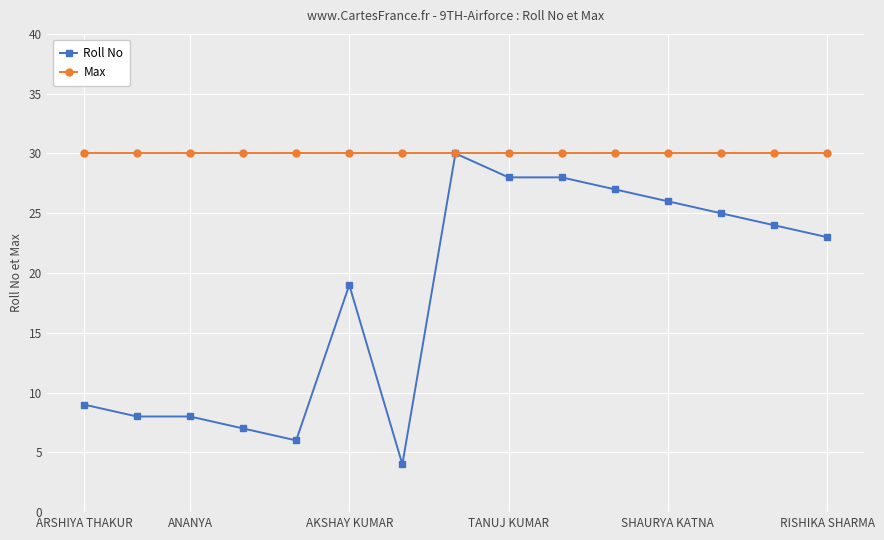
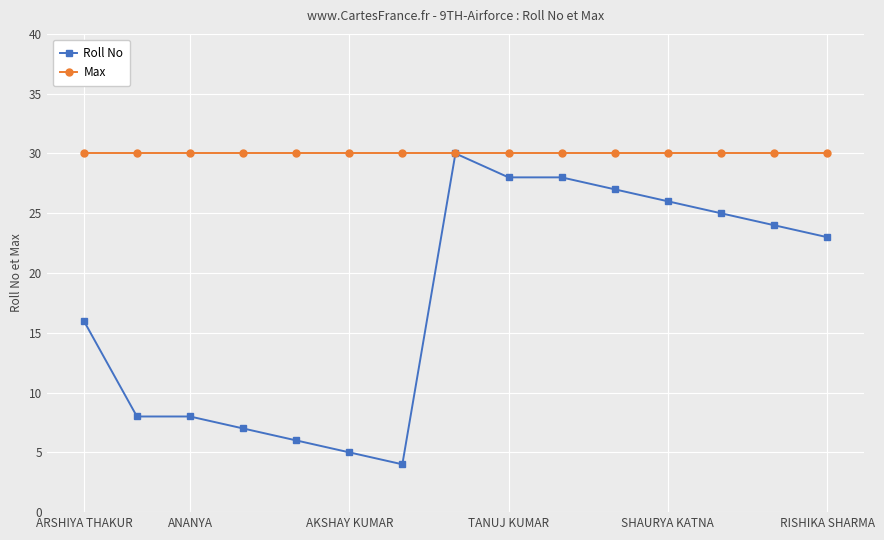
  {
    "Roll No": {
-     "ARSHIYA THAKUR": 9,
+     "ARSHIYA THAKUR": 16,
      "ANANYA": 8,
-     "AKSHAY KUMAR": 19,
+     "AKSHAY KUMAR": 5,
      "TANUJ KUMAR": 28,
      "SHAURYA KATNA": 26,
      "RISHIKA SHARMA": 23
    },
    "Max": {
      "ARSHIYA THAKUR": 30,
      "ANANYA": 30,
      "AKSHAY KUMAR": 30,
      "TANUJ KUMAR": 30,
      "SHAURYA KATNA": 30,
      "RISHIKA SHARMA": 30
    }
  }
